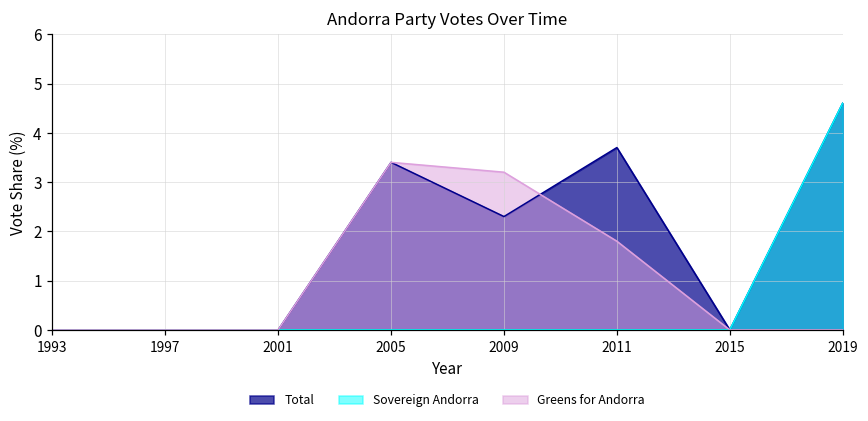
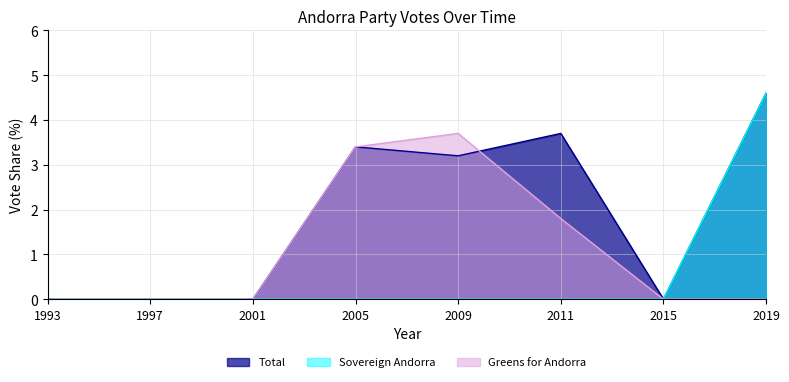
  {
    "Total": {
-     "2009": 2.3,
+     "2009": 3.2,
      "2011": 3.7
    },
    "Sovereign Andorra": {
      "2005": 0.0,
      "2009": 0.0,
      "2011": 0.0
    },
    "Greens for Andorra": {
-     "2009": 3.2,
+     "2009": 3.7,
      "2011": 1.8,
      "2019": 0.0
    }
  }
